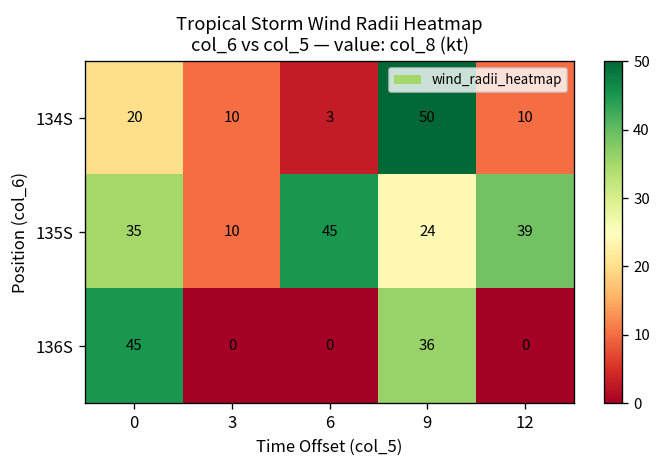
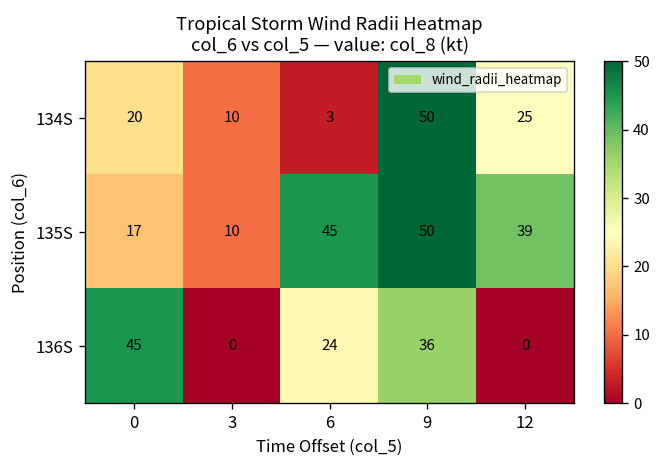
  {
    "134S": {
      "0": 20,
      "3": 10,
      "6": 3,
      "9": 50,
-     "12": 10
+     "12": 25
    },
    "135S": {
-     "0": 35,
+     "0": 17,
      "3": 10,
      "6": 45,
-     "9": 24,
+     "9": 50,
      "12": 39
    },
    "136S": {
      "0": 45,
      "3": 0,
-     "6": 0,
+     "6": 24,
      "9": 36,
      "12": 0
    }
  }
